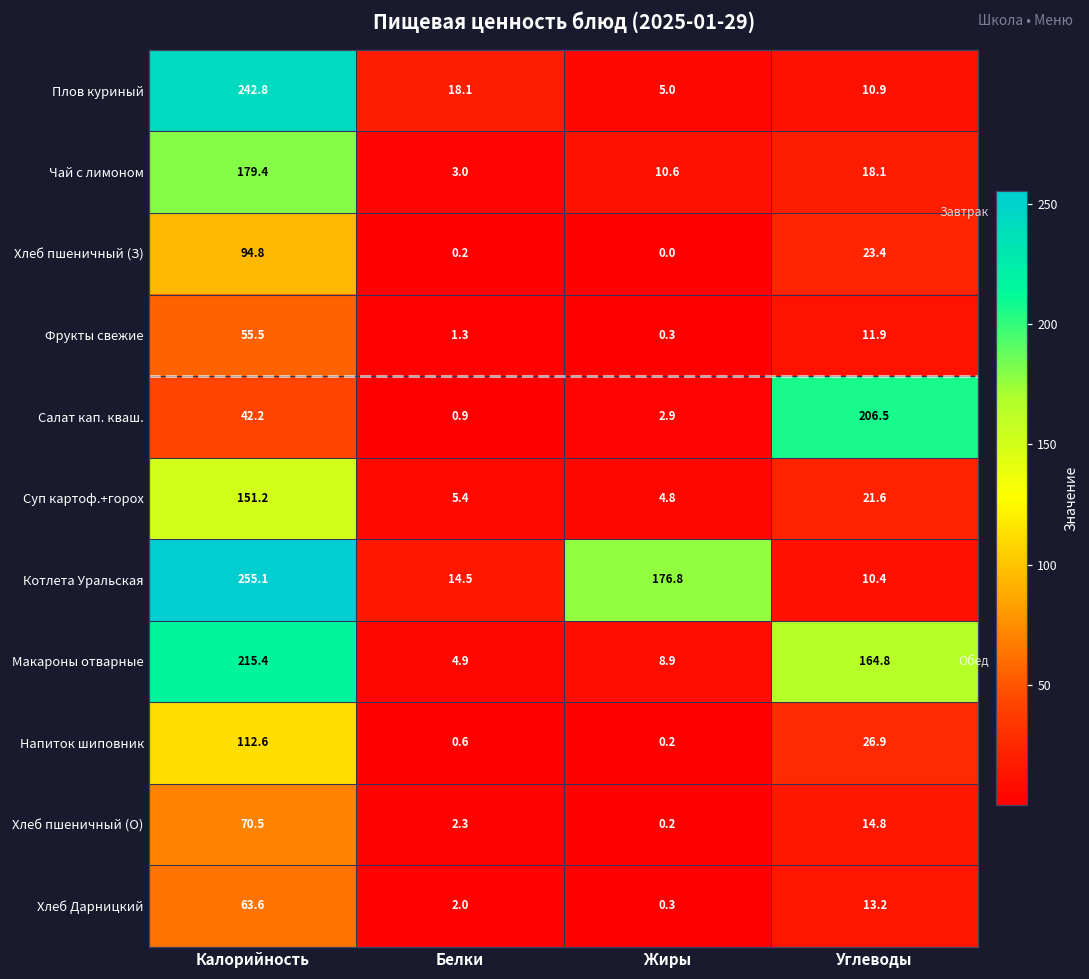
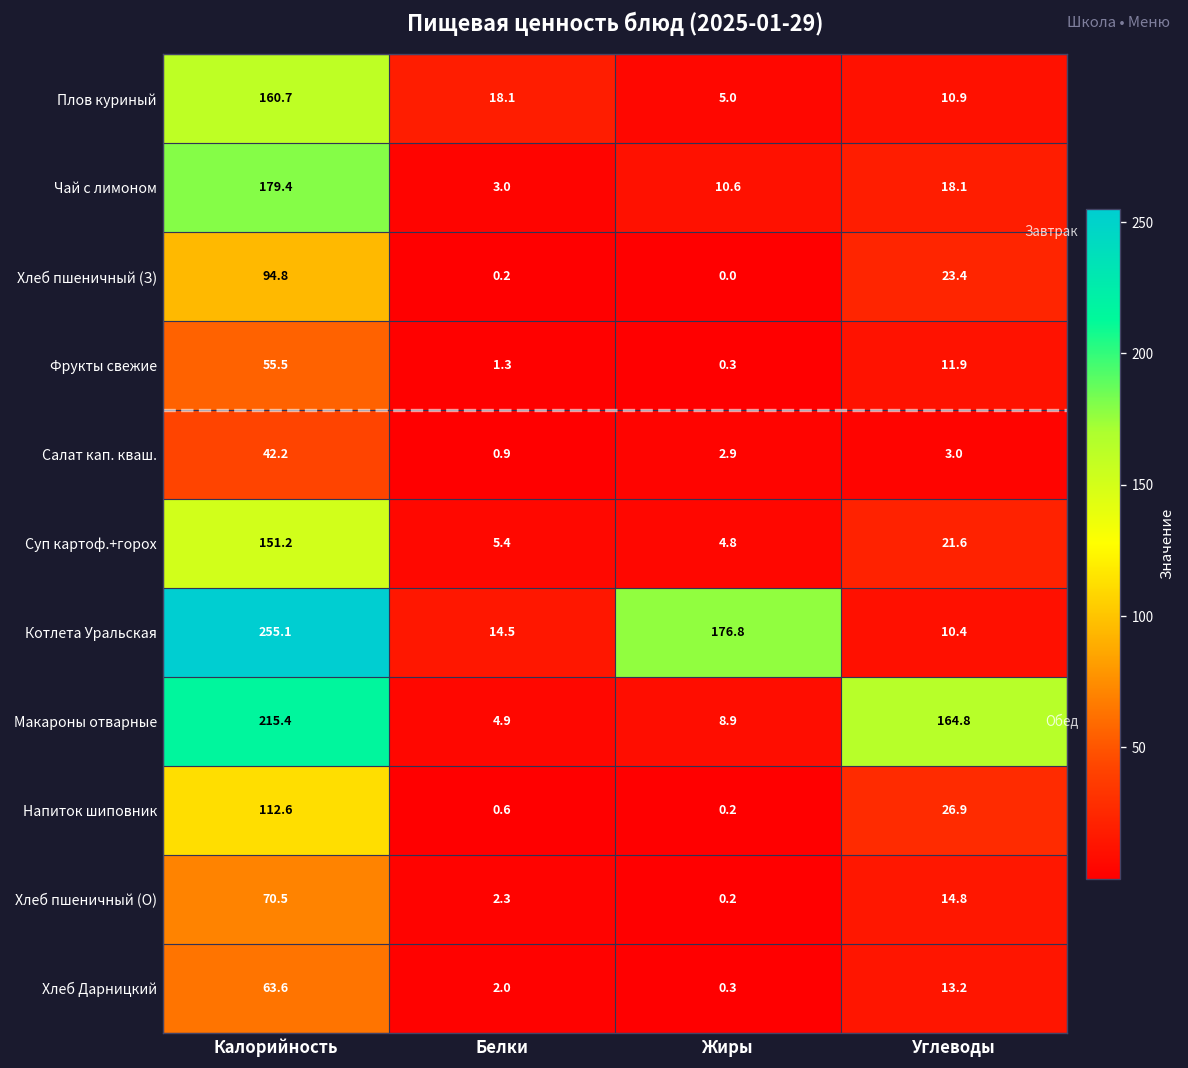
  {
    "Плов куриный": {
-     "Калорийность": 242.8,
+     "Калорийность": 160.7,
      "Белки": 18.1,
      "Жиры": 5.0,
      "Углеводы": 10.9
    },
    "Чай с лимоном": {
      "Калорийность": 179.4,
      "Белки": 3.0,
      "Жиры": 10.6
    },
    "Хлеб пшеничный (З)": {
      "Калорийность": 94.8,
      "Белки": 0.2,
      "Жиры": 0.0
    },
    "Фрукты свежие": {
      "Калорийность": 55.5,
      "Белки": 1.3,
      "Жиры": 0.3,
      "Углеводы": 11.9
    },
    "Салат кап. кваш.": {
      "Калорийность": 42.2,
      "Белки": 0.9,
      "Жиры": 2.9,
-     "Углеводы": 206.5
+     "Углеводы": 3.0
    },
    "Суп картоф.+горох": {
      "Калорийность": 151.2,
      "Белки": 5.4,
      "Жиры": 4.8,
      "Углеводы": 21.6
    },
    "Котлета Уральская": {
      "Калорийность": 255.1,
      "Белки": 14.5,
      "Жиры": 176.8,
      "Углеводы": 10.4
    },
    "Макароны отварные": {
      "Калорийность": 215.4,
      "Белки": 4.9,
      "Жиры": 8.9
    },
    "Напиток шиповник": {
      "Калорийность": 112.6,
      "Белки": 0.6,
      "Жиры": 0.2,
      "Углеводы": 26.9
    },
    "Хлеб пшеничный (О)": {
      "Калорийность": 70.5,
      "Белки": 2.3,
      "Жиры": 0.2,
      "Углеводы": 14.8
    },
    "Хлеб Дарницкий": {
      "Калорийность": 63.6,
      "Белки": 2.0,
      "Жиры": 0.3,
      "Углеводы": 13.2
    }
  }
